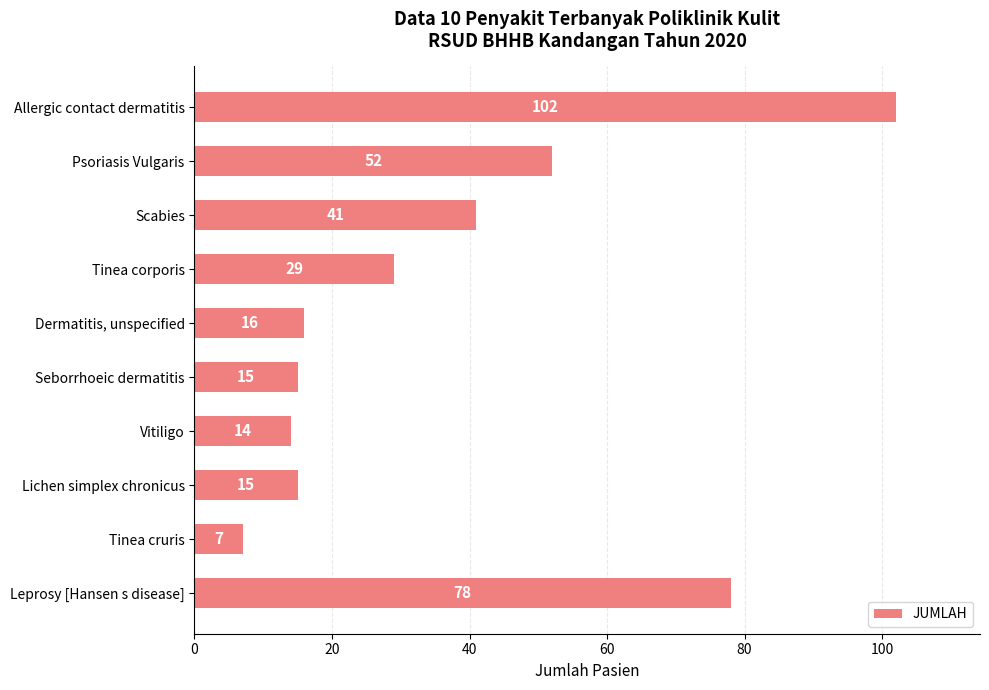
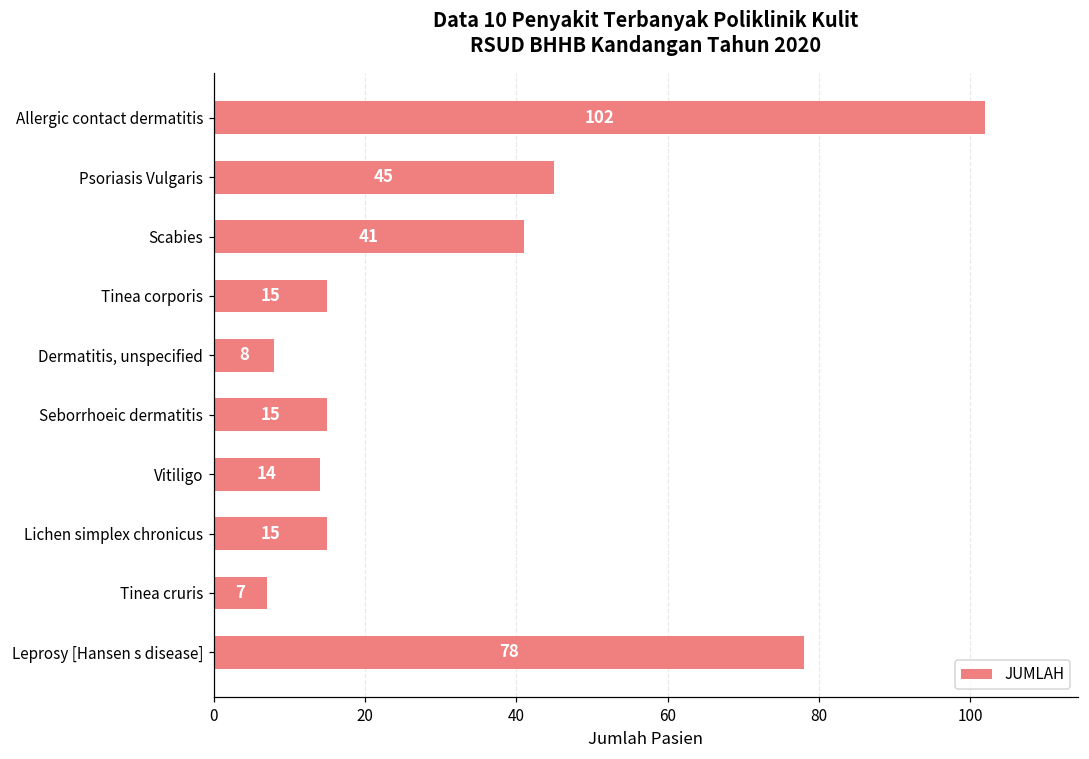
  {
    "Allergic contact dermatitis": 102,
-   "Psoriasis Vulgaris": 52,
+   "Psoriasis Vulgaris": 45,
    "Scabies": 41,
-   "Tinea corporis": 29,
-   "Dermatitis, unspecified": 16,
+   "Tinea corporis": 15,
+   "Dermatitis, unspecified": 8,
    "Seborrhoeic dermatitis": 15,
    "Vitiligo": 14,
    "Lichen simplex chronicus": 15,
    "Tinea cruris": 7,
    "Leprosy [Hansen s disease]": 78
  }
